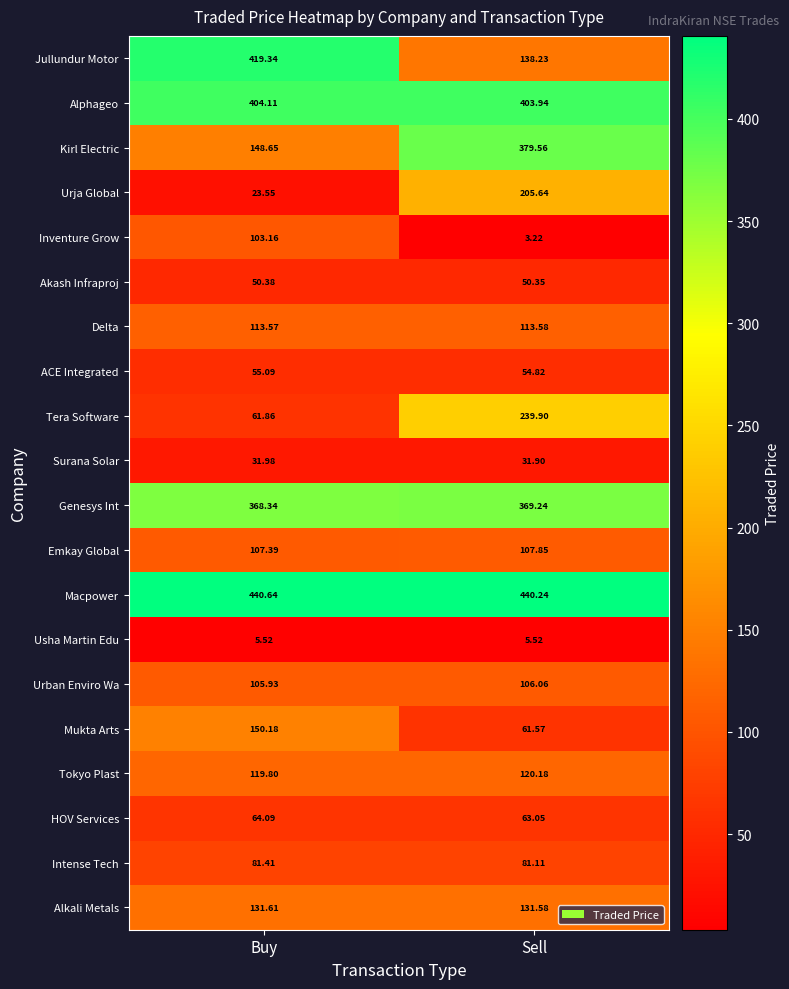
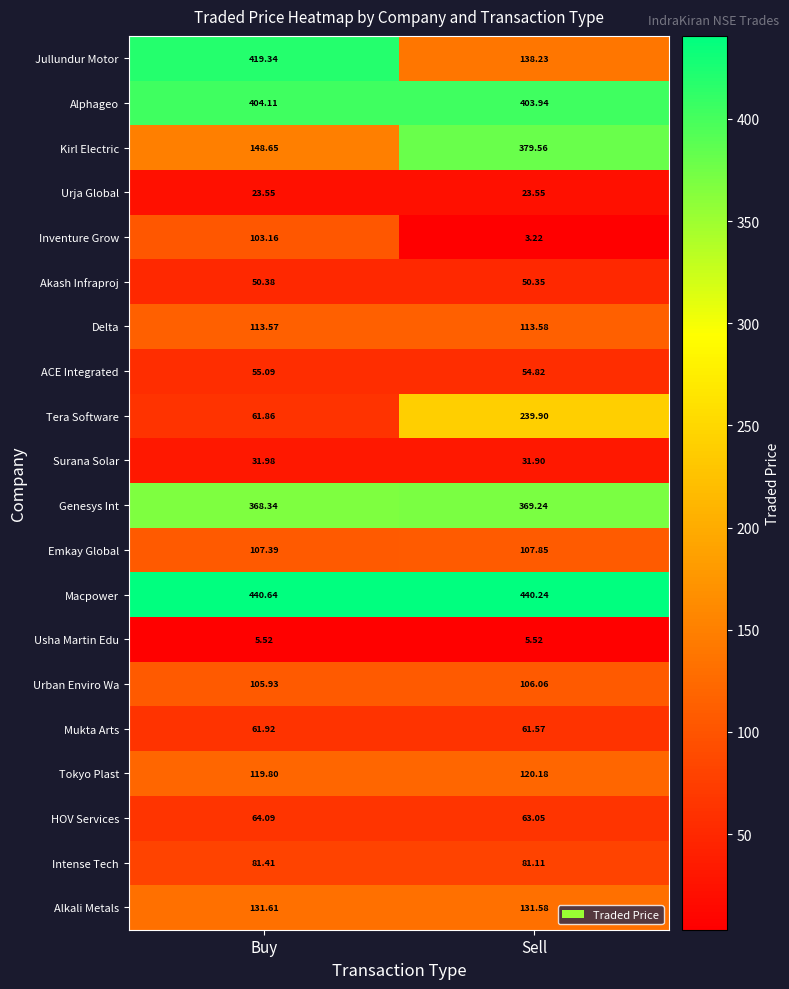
  {
    "Jullundur Motor": {
      "Buy": 419.34,
      "Sell": 138.23
    },
    "Alphageo": {
      "Buy": 404.11,
      "Sell": 403.94
    },
    "Kirl Electric": {
      "Buy": 148.65,
      "Sell": 379.56
    },
    "Urja Global": {
      "Buy": 23.55,
-     "Sell": 205.64
+     "Sell": 23.55
    },
    "Inventure Grow": {
      "Buy": 103.16,
      "Sell": 3.22
    },
    "Akash Infraproj": {
      "Buy": 50.38,
      "Sell": 50.35
    },
    "Delta": {
      "Buy": 113.57,
      "Sell": 113.58
    },
    "ACE Integrated": {
      "Buy": 55.09,
      "Sell": 54.82
    },
    "Tera Software": {
      "Buy": 61.86,
      "Sell": 239.90
    },
    "Surana Solar": {
      "Buy": 31.98,
      "Sell": 31.90
    },
    "Genesys Int": {
      "Buy": 368.34,
      "Sell": 369.24
    },
    "Emkay Global": {
      "Buy": 107.39,
      "Sell": 107.85
    },
    "Macpower": {
      "Buy": 440.64,
      "Sell": 440.24
    },
    "Usha Martin Edu": {
      "Buy": 5.52,
      "Sell": 5.52
    },
    "Urban Enviro Wa": {
      "Buy": 105.93,
      "Sell": 106.06
    },
    "Mukta Arts": {
-     "Buy": 150.18,
+     "Buy": 61.92,
      "Sell": 61.57
    },
    "Tokyo Plast": {
      "Buy": 119.80,
      "Sell": 120.18
    },
    "HOV Services": {
      "Buy": 64.09,
      "Sell": 63.05
    },
    "Intense Tech": {
      "Buy": 81.41,
      "Sell": 81.11
    },
    "Alkali Metals": {
      "Buy": 131.61,
      "Sell": 131.58
    }
  }
